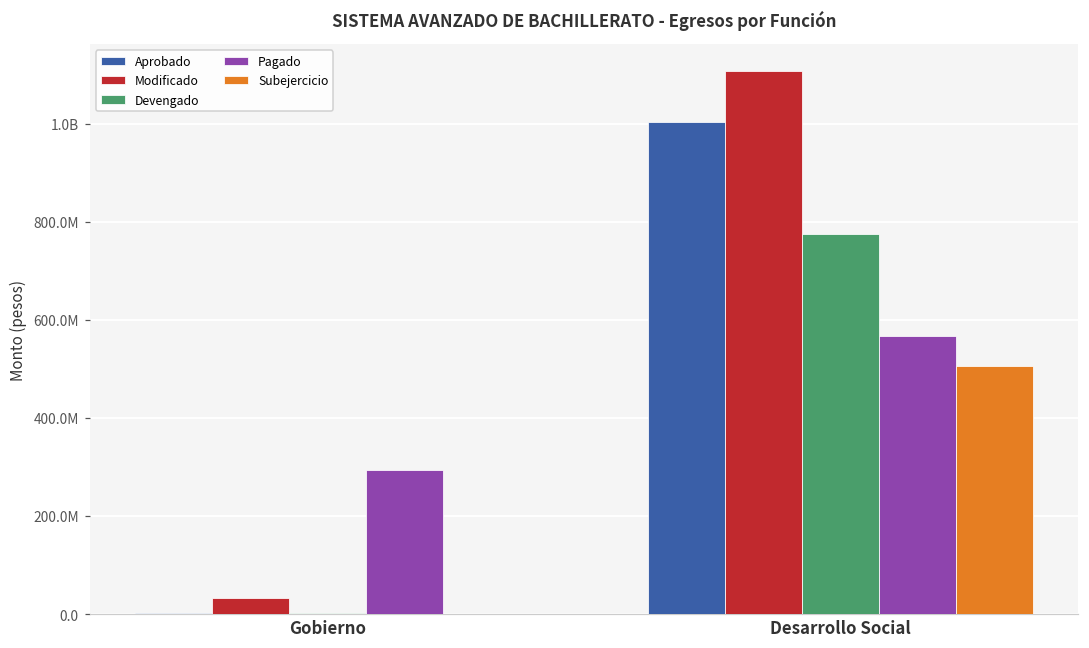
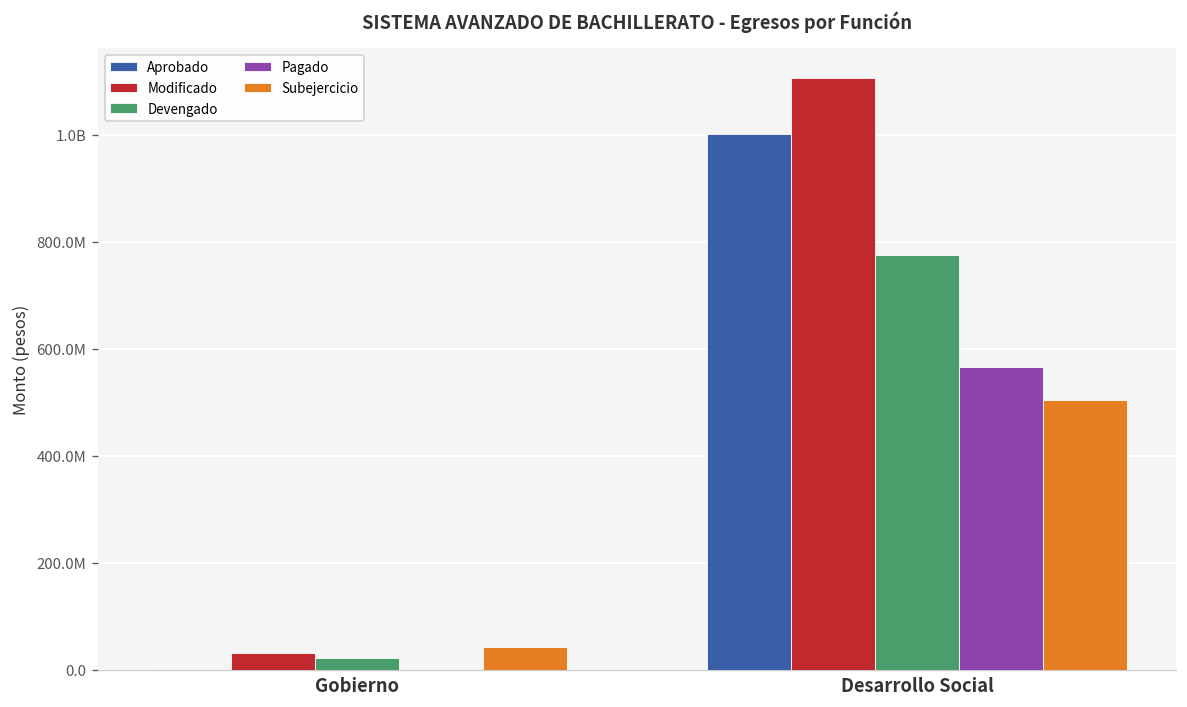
  {
    "Aprobado": {
      "Desarrollo Social": 1000000000
    },
    "Modificado": {
      "Gobierno": 30000000,
      "Desarrollo Social": 1110000000
    },
    "Devengado": {
-     "Gobierno": 0,
+     "Gobierno": 20000000,
      "Desarrollo Social": 780000000
    },
    "Pagado": {
-     "Gobierno": 290000000,
+     "Gobierno": 0,
      "Desarrollo Social": 570000000
    },
    "Subejercicio": {
-     "Gobierno": 0,
+     "Gobierno": 40000000,
      "Desarrollo Social": 510000000
    }
  }
